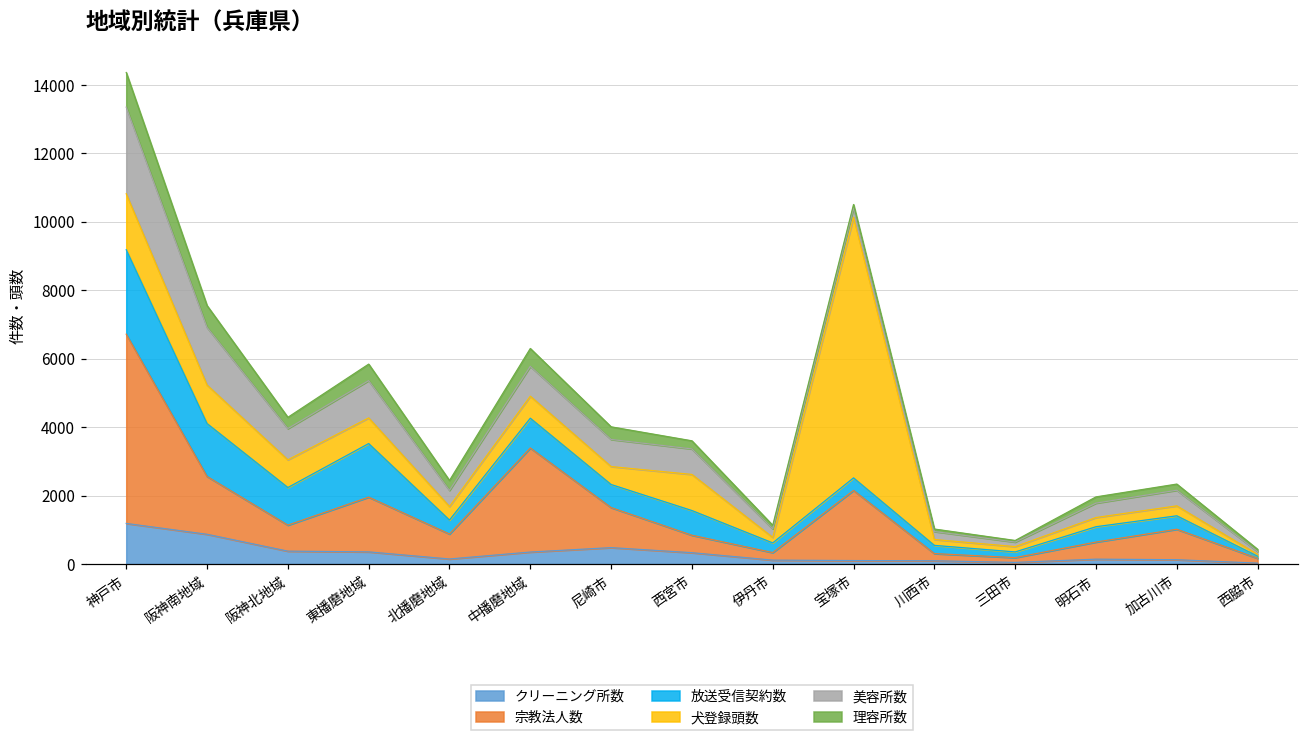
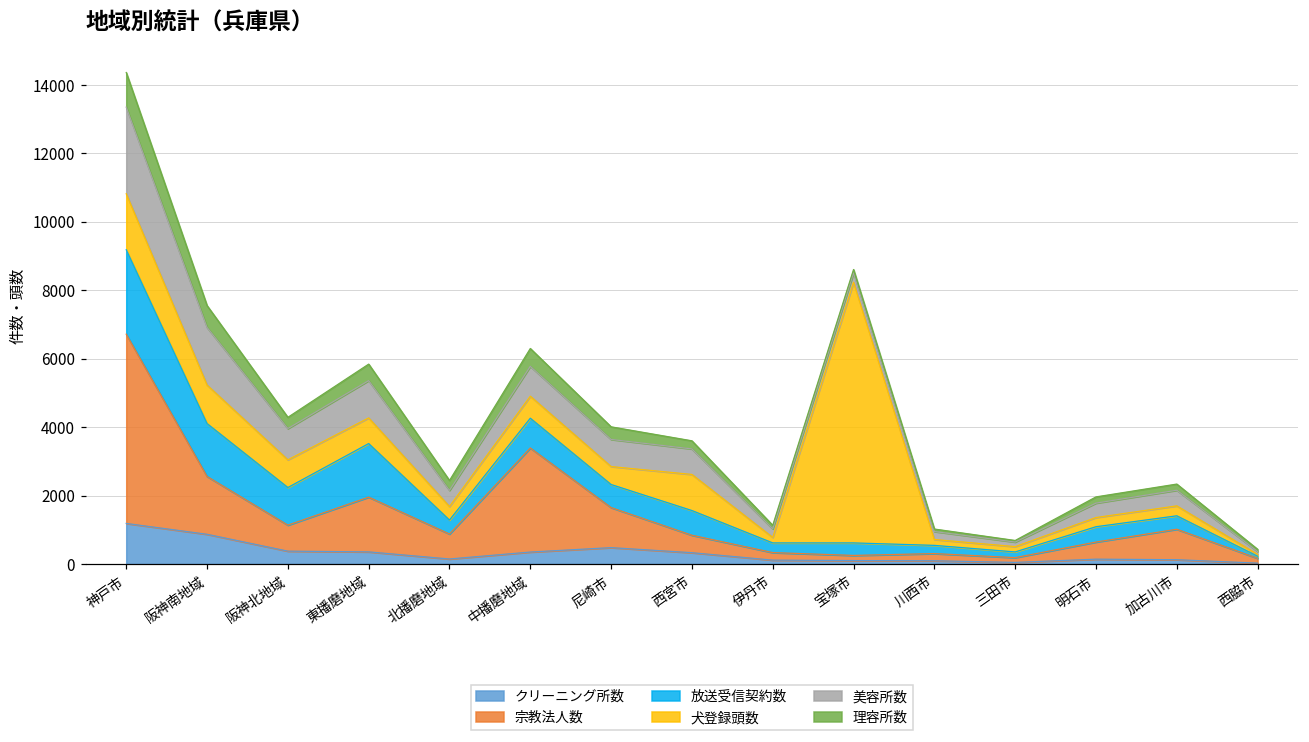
  {
    "クリーニング所数": {
      "神戸市": 1200,
      "阪神南地域": 900,
      "阪神北地域": 400,
      "東播磨地域": 400,
      "北播磨地域": 100,
      "中播磨地域": 400,
      "尼崎市": 500,
      "西宮市": 300,
      "伊丹市": 100,
      "宝塚市": 100,
      "川西市": 100,
      "三田市": 0,
      "明石市": 100,
      "加古川市": 100,
      "西脇市": 0
    },
    "宗教法人数": {
      "神戸市": 5500,
      "阪神南地域": 1700,
      "阪神北地域": 800,
      "東播磨地域": 1600,
      "北播磨地域": 700,
      "中播磨地域": 3000,
      "尼崎市": 1200,
      "西宮市": 500,
      "伊丹市": 200,
-     "宝塚市": 2100,
+     "宝塚市": 200,
      "川西市": 200,
      "三田市": 100,
      "明石市": 500,
      "加古川市": 900
    },
    "放送受信契約数": {
      "神戸市": 2500,
      "阪神南地域": 1500,
      "阪神北地域": 1100,
      "東播磨地域": 1600,
      "北播磨地域": 400,
      "中播磨地域": 900,
      "尼崎市": 700,
      "西宮市": 700,
      "伊丹市": 300,
      "宝塚市": 400,
      "川西市": 200,
      "三田市": 200,
      "明石市": 400,
      "加古川市": 400
    },
    "犬登録頭数": {
      "神戸市": 1600,
      "阪神南地域": 1100,
      "阪神北地域": 800,
      "東播磨地域": 700,
      "北播磨地域": 400,
      "中播磨地域": 600,
      "尼崎市": 500,
      "西宮市": 1100,
      "伊丹市": 200,
      "宝塚市": 7600,
      "川西市": 200,
      "三田市": 200,
      "明石市": 300,
      "加古川市": 300
    },
    "美容所数": {
      "神戸市": 2500,
      "阪神南地域": 1700,
      "阪神北地域": 900,
      "東播磨地域": 1100,
      "北播磨地域": 500,
      "中播磨地域": 900,
      "尼崎市": 800,
      "西宮市": 700,
      "伊丹市": 200,
      "宝塚市": 300,
      "明石市": 400,
      "加古川市": 500
    },
    "理容所数": {
      "神戸市": 1000,
      "阪神南地域": 600,
      "阪神北地域": 300,
      "東播磨地域": 500,
      "北播磨地域": 300,
      "中播磨地域": 500,
      "尼崎市": 400,
      "西宮市": 200,
      "伊丹市": 100,
      "宝塚市": 100,
      "明石市": 200,
      "加古川市": 200
    }
  }
